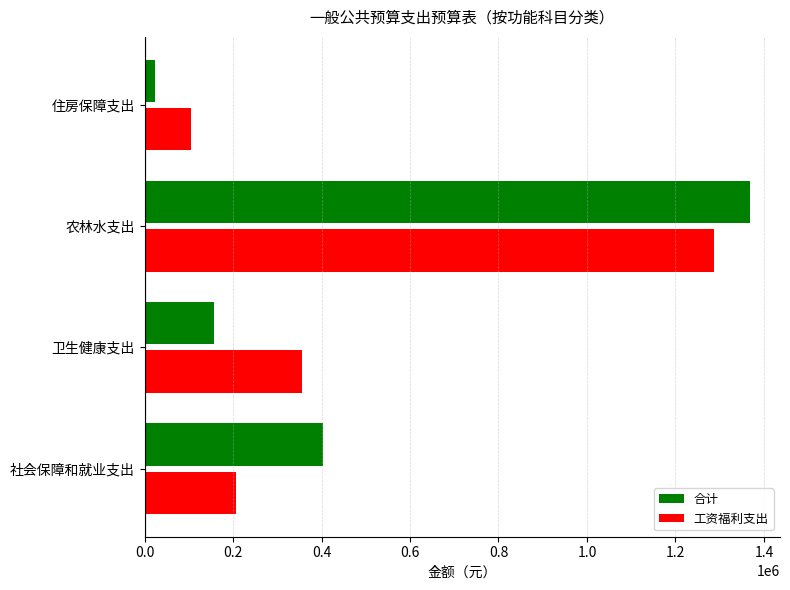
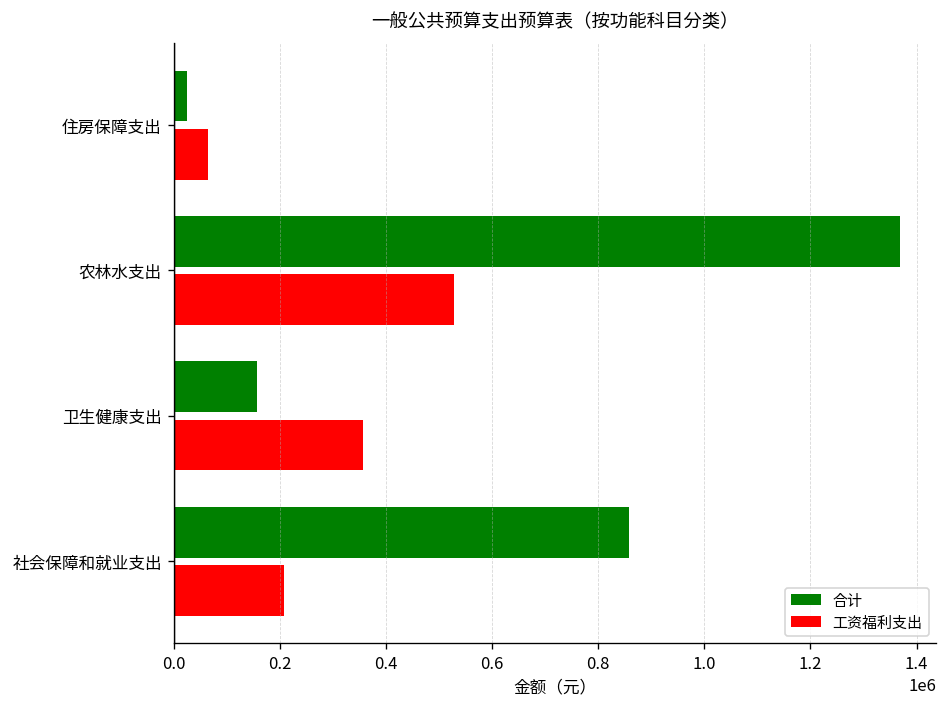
  {
    "合计": {
      "住房保障支出": 20000,
      "农林水支出": 1370000,
      "卫生健康支出": 160000,
-     "社会保障和就业支出": 400000
+     "社会保障和就业支出": 860000
    },
    "工资福利支出": {
-     "住房保障支出": 100000,
-     "农林水支出": 1290000,
+     "住房保障支出": 60000,
+     "农林水支出": 530000,
      "卫生健康支出": 360000,
      "社会保障和就业支出": 210000
    }
  }
